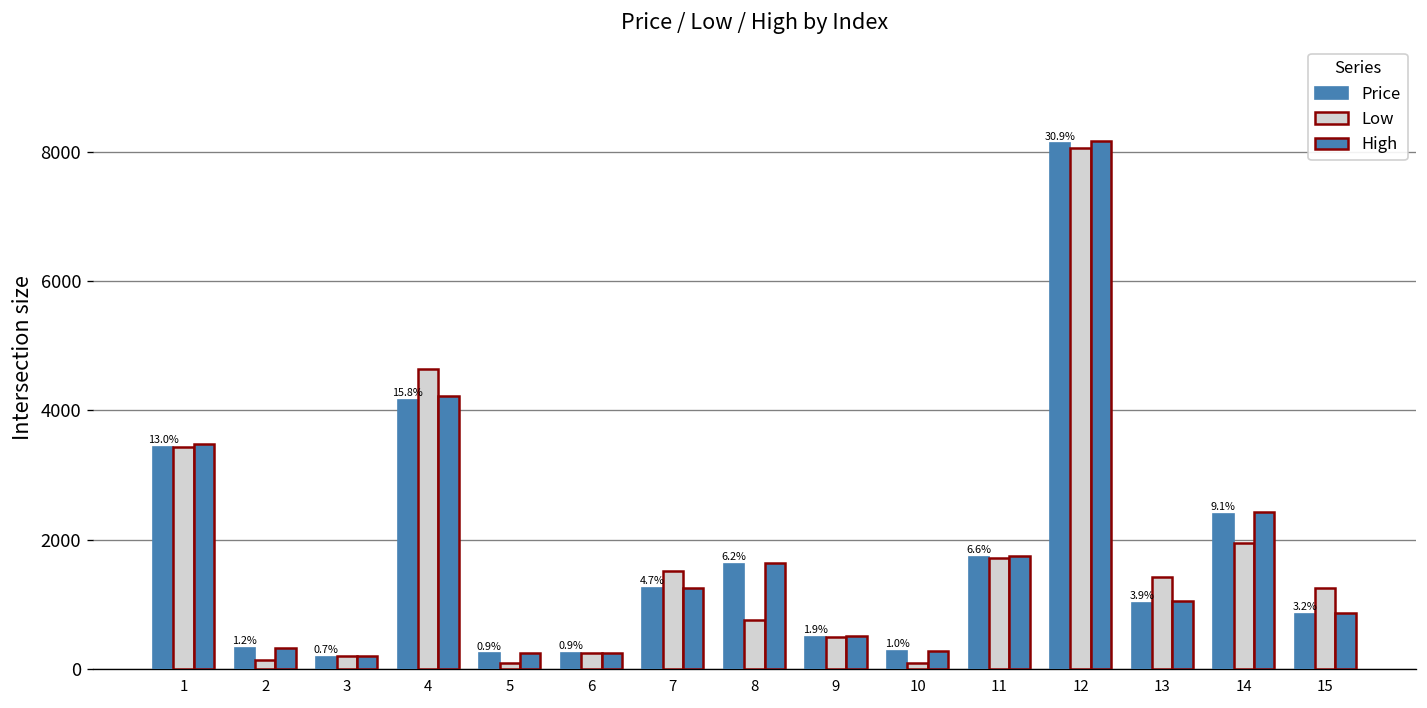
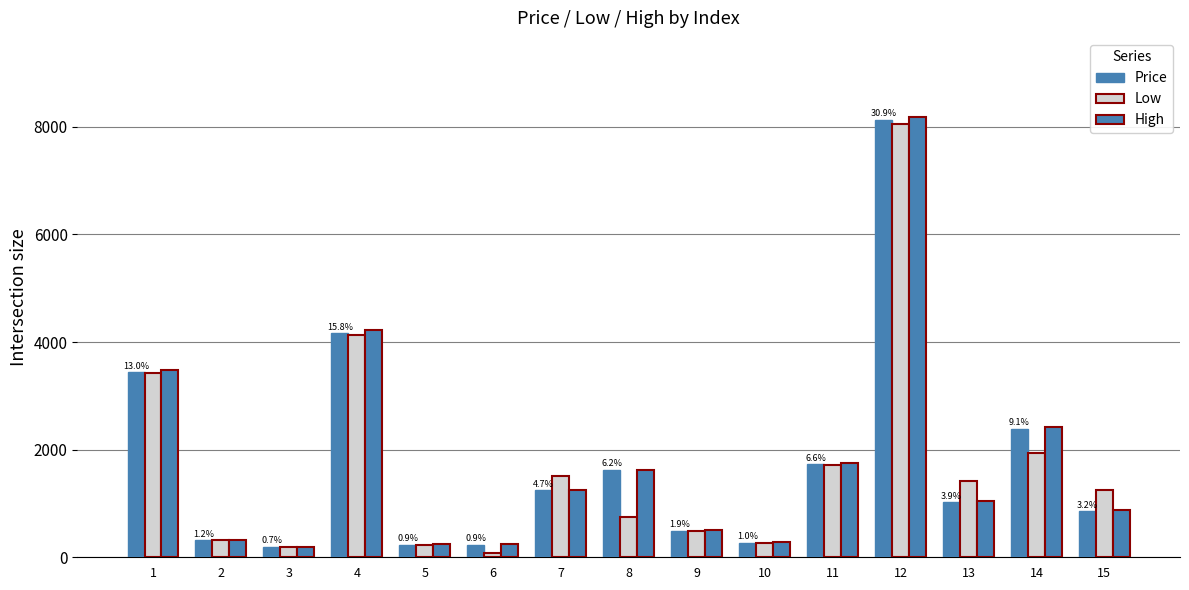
  {
    "Low": {
      "1": 3400,
-     "2": 100,
+     "2": 300,
      "3": 200,
-     "4": 4600,
-     "5": 100,
-     "6": 200,
+     "4": 4100,
+     "5": 200,
+     "6": 100,
      "7": 1500,
      "8": 800,
      "9": 500,
-     "10": 100,
+     "10": 300,
      "11": 1700,
      "12": 8100,
      "13": 1400,
      "14": 1900,
      "15": 1200
    }
  }
